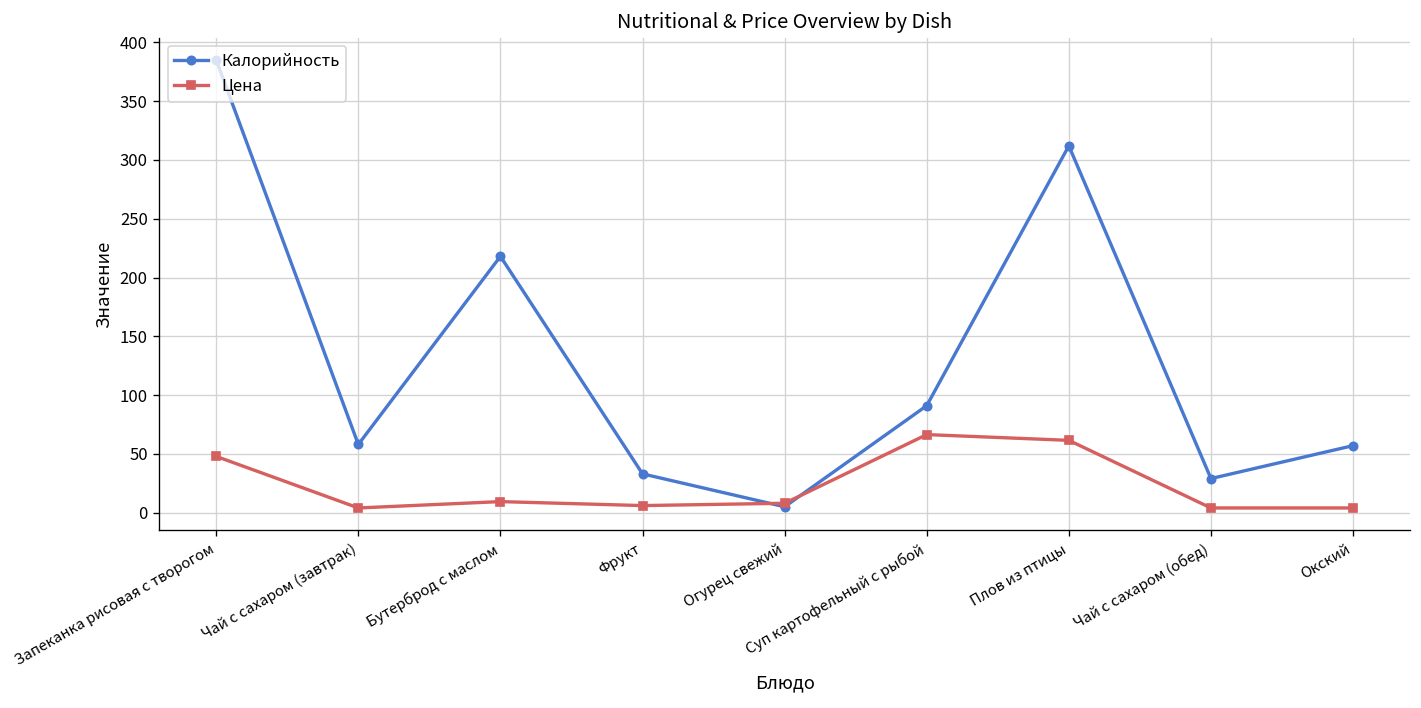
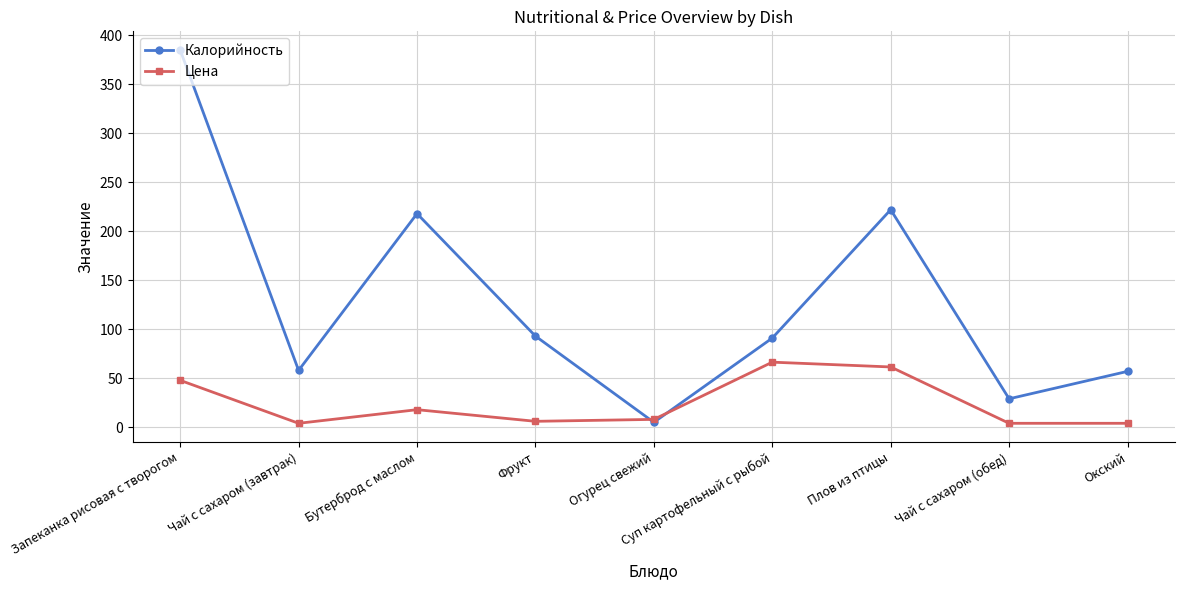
  {
    "Калорийность": {
      "Чай с сахаром (завтрак)": 60,
      "Бутерброд с маслом": 220,
-     "Фрукт": 30,
+     "Фрукт": 90,
      "Огурец свежий": 10,
      "Суп картофельный с рыбой": 90,
-     "Плов из птицы": 310,
+     "Плов из птицы": 220,
      "Чай с сахаром (обед)": 30,
      "Окский": 60
    },
    "Цена": {
      "Запеканка рисовая с творогом": 50,
      "Чай с сахаром (завтрак)": 0,
-     "Бутерброд с маслом": 10,
+     "Бутерброд с маслом": 20,
      "Фрукт": 10,
      "Огурец свежий": 10,
      "Суп картофельный с рыбой": 70,
      "Плов из птицы": 60,
      "Чай с сахаром (обед)": 0,
      "Окский": 0
    }
  }
